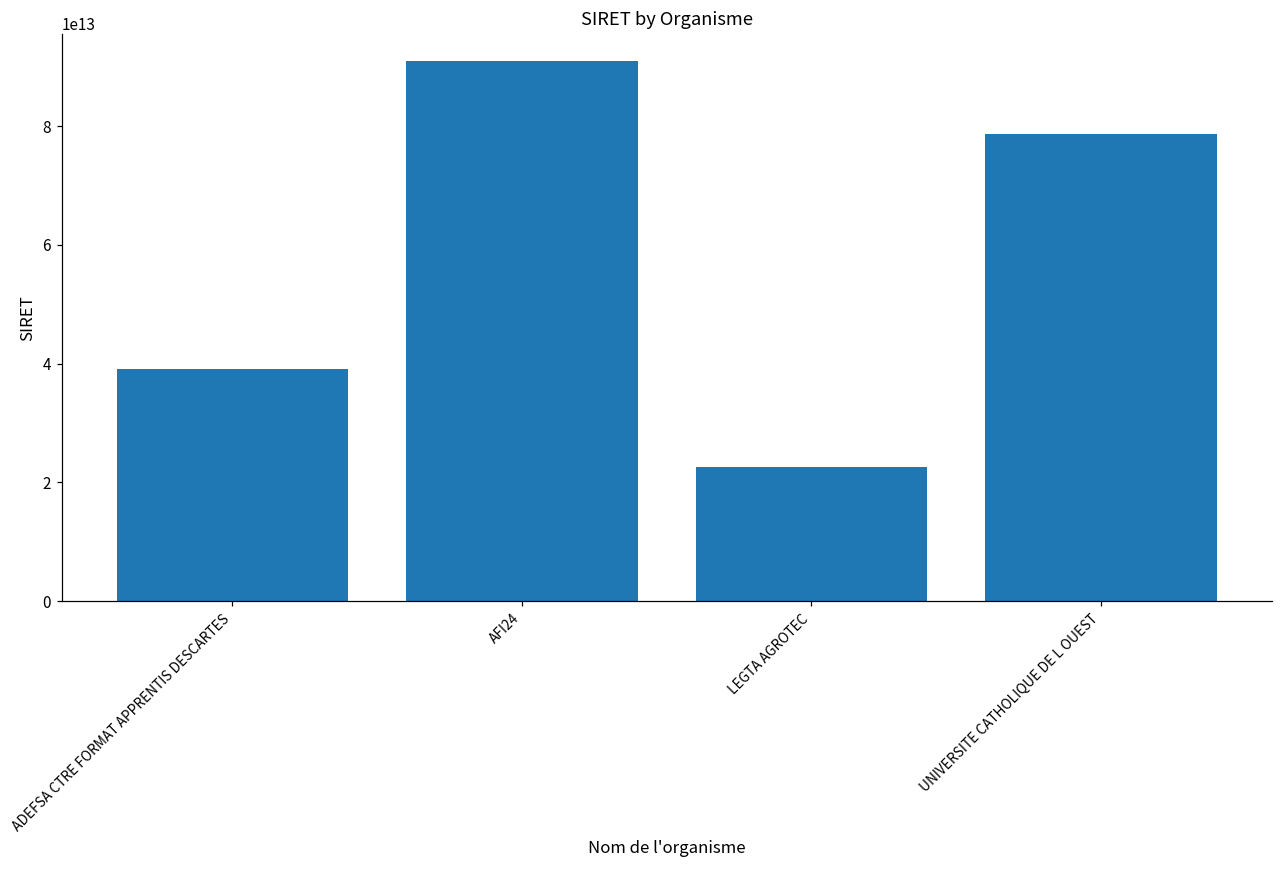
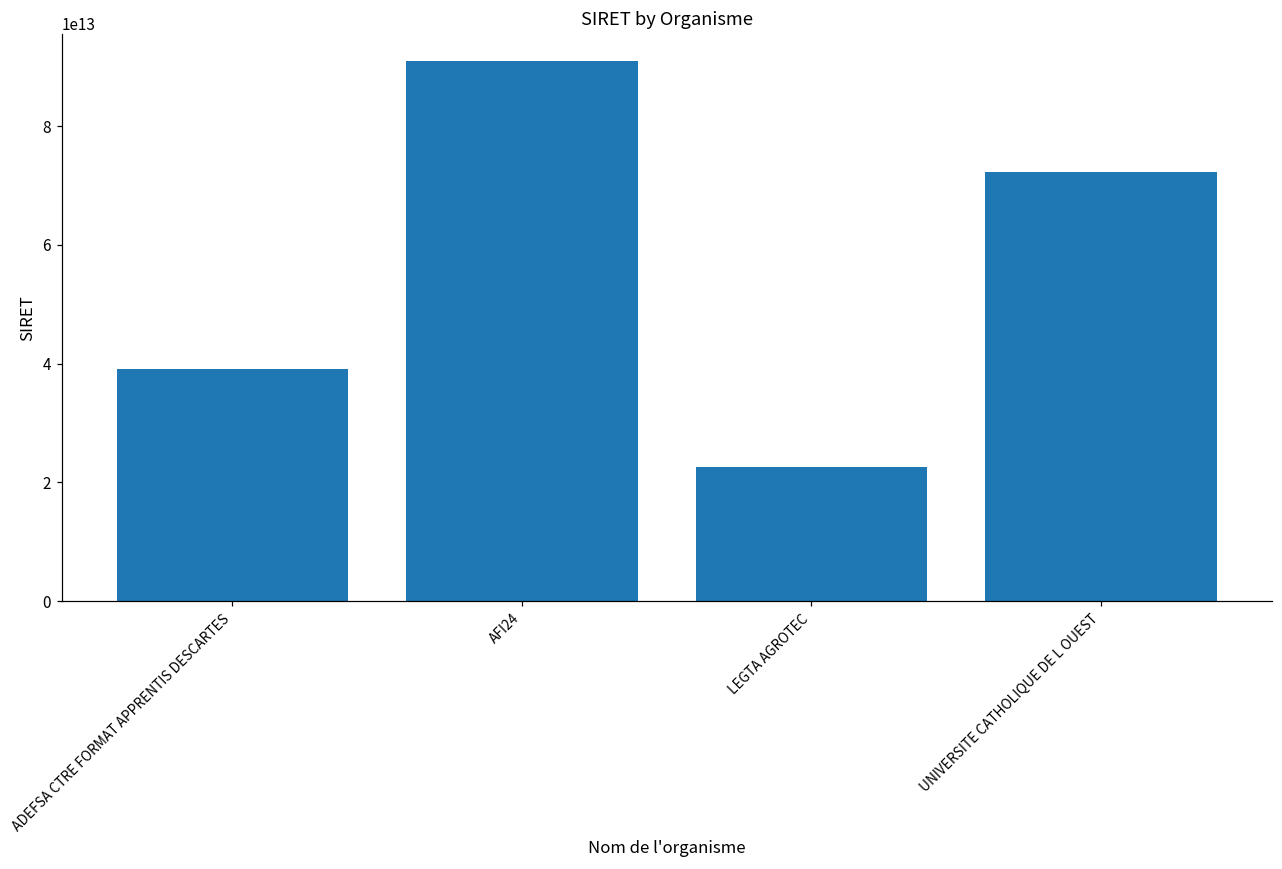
  {
    "ADEFSA CTRE FORMAT APPRENTIS DESCARTES": 39000000000000,
    "AFI24": 91000000000000,
    "LEGTA AGROTEC": 23000000000000,
-   "UNIVERSITE CATHOLIQUE DE L OUEST": 79000000000000
+   "UNIVERSITE CATHOLIQUE DE L OUEST": 72000000000000
  }
